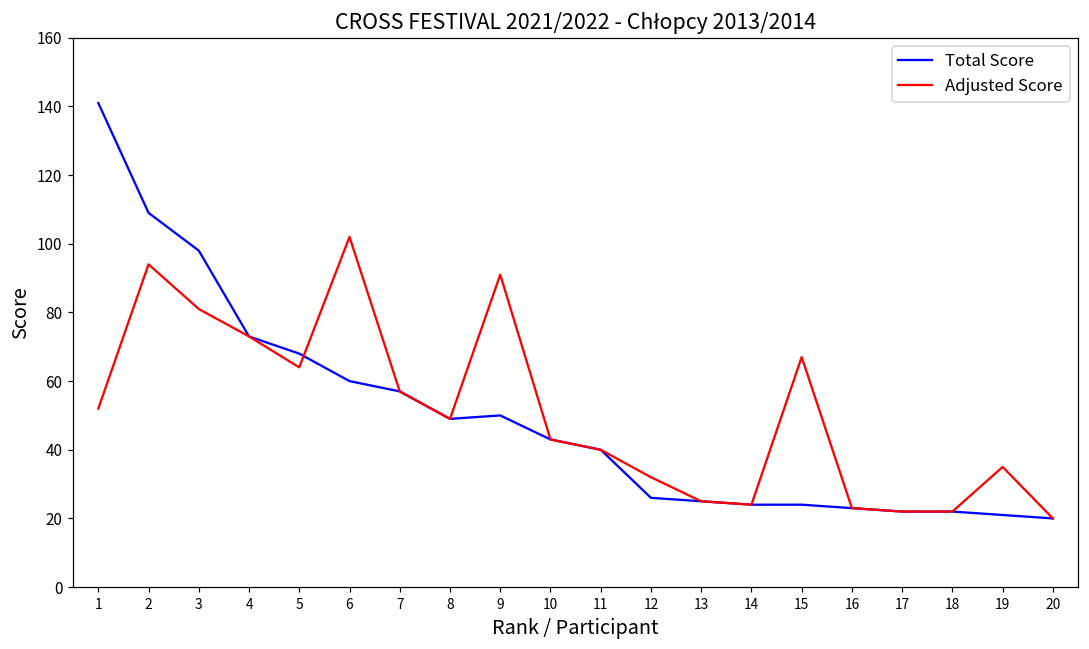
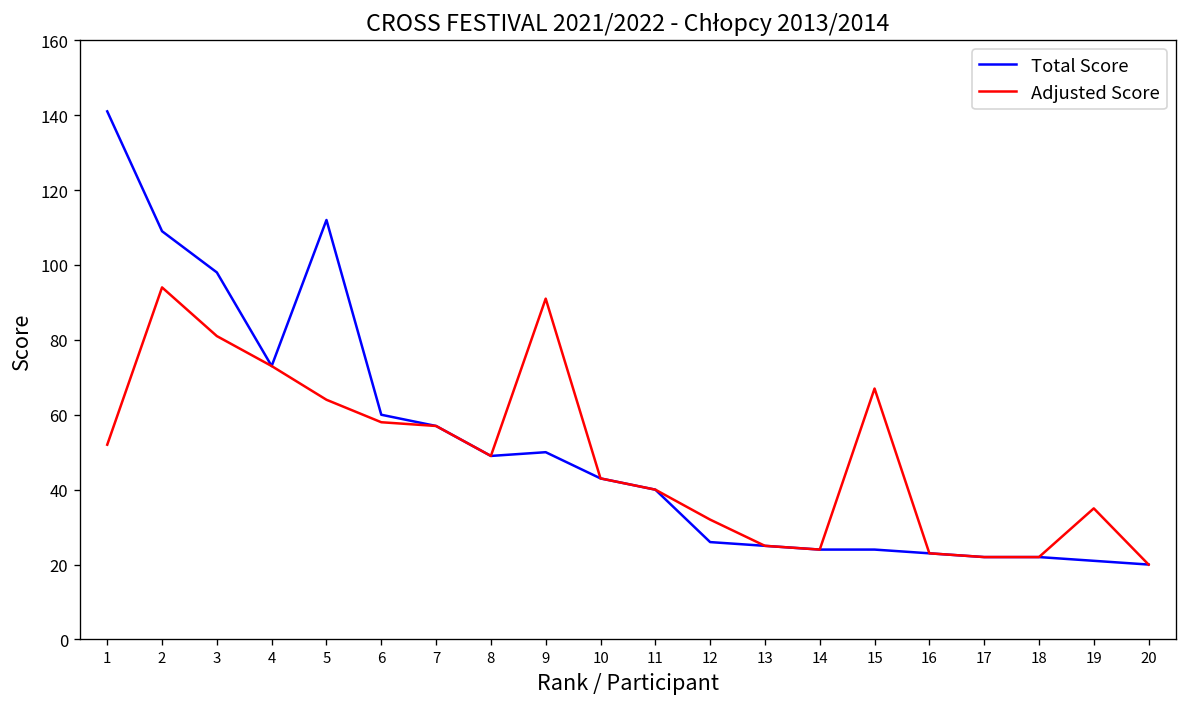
  {
    "Total Score": {
      "1": 141,
      "2": 109,
      "3": 98,
-     "5": 68,
+     "5": 112,
      "6": 60,
      "9": 50,
      "12": 26,
      "15": 24,
      "19": 21
    },
    "Adjusted Score": {
      "1": 52,
      "2": 94,
      "3": 81,
      "5": 64,
-     "6": 102,
+     "6": 58,
      "9": 91,
      "12": 32,
      "15": 67,
      "19": 35
    }
  }
